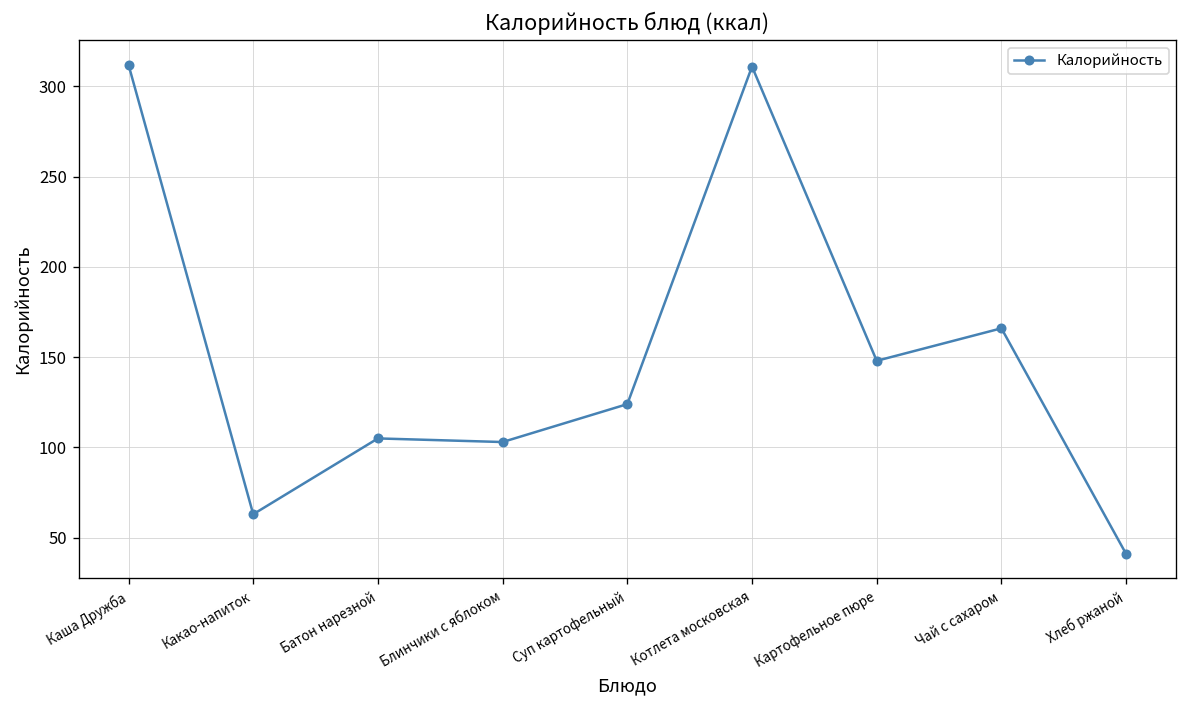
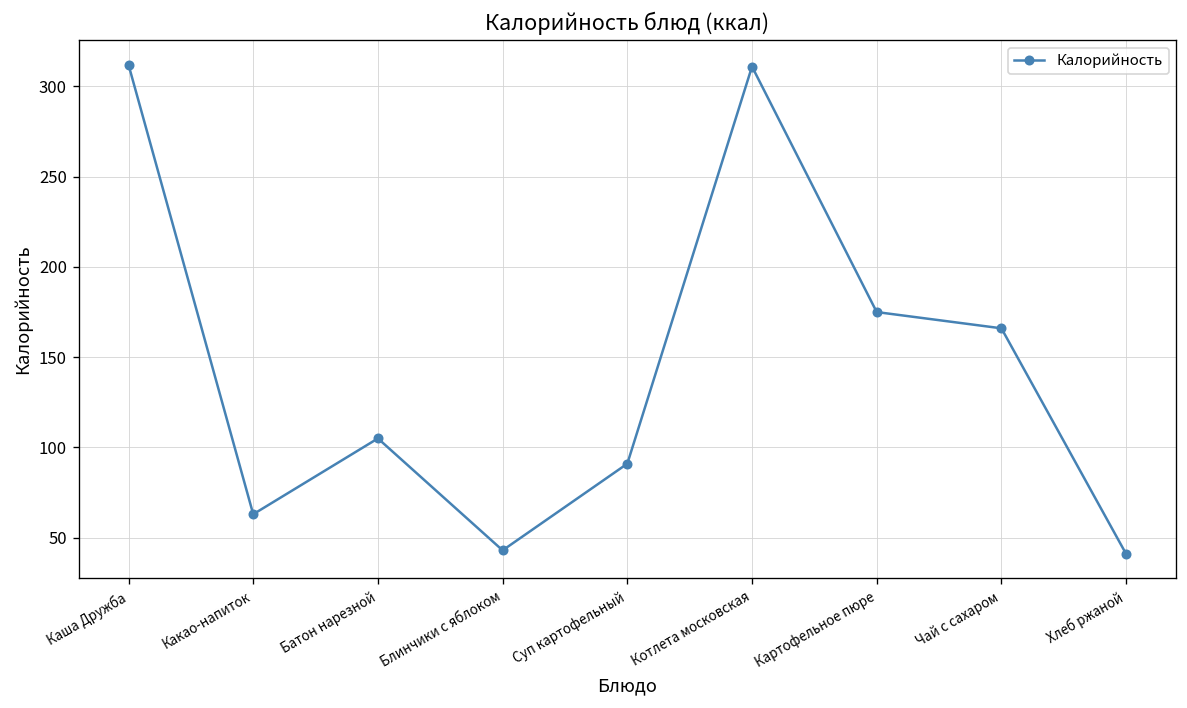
  {
    "Каша Дружба": 312,
    "Какао-напиток": 63,
    "Батон нарезной": 105,
-   "Блинчики с яблоком": 103,
-   "Суп картофельный": 124,
+   "Блинчики с яблоком": 43,
+   "Суп картофельный": 91,
    "Котлета московская": 311,
-   "Картофельное пюре": 148,
+   "Картофельное пюре": 175,
    "Чай с сахаром": 166,
    "Хлеб ржаной": 41
  }
